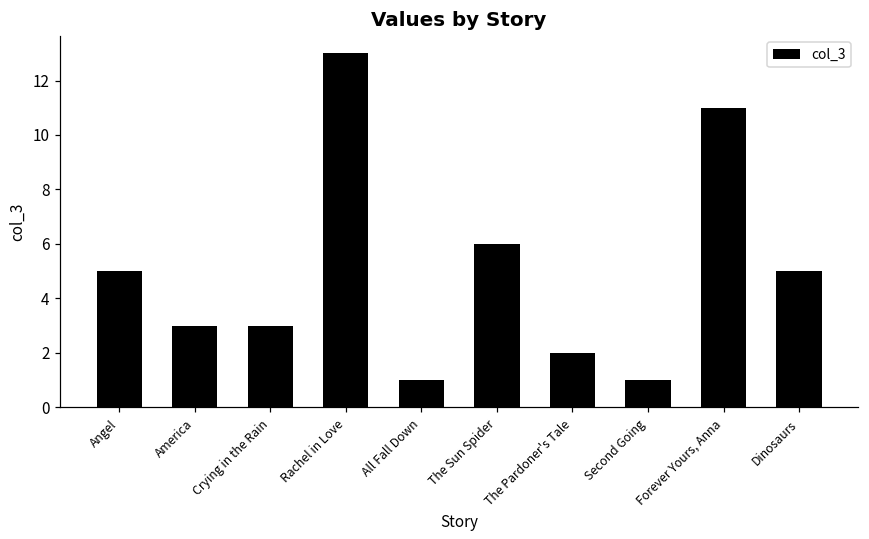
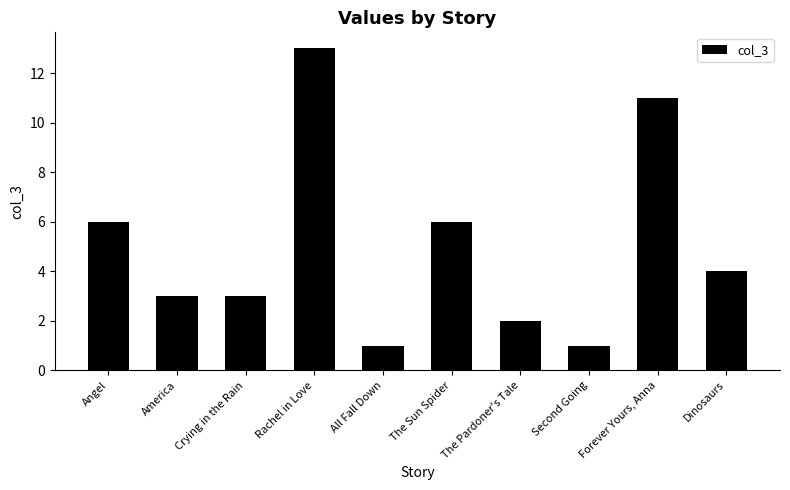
  {
-   "Angel": 5,
+   "Angel": 6,
    "America": 3,
    "Crying in the Rain": 3,
    "Rachel in Love": 13,
    "All Fall Down": 1,
    "The Sun Spider": 6,
    "The Pardoner's Tale": 2,
    "Second Going": 1,
    "Forever Yours, Anna": 11,
-   "Dinosaurs": 5
+   "Dinosaurs": 4
  }
